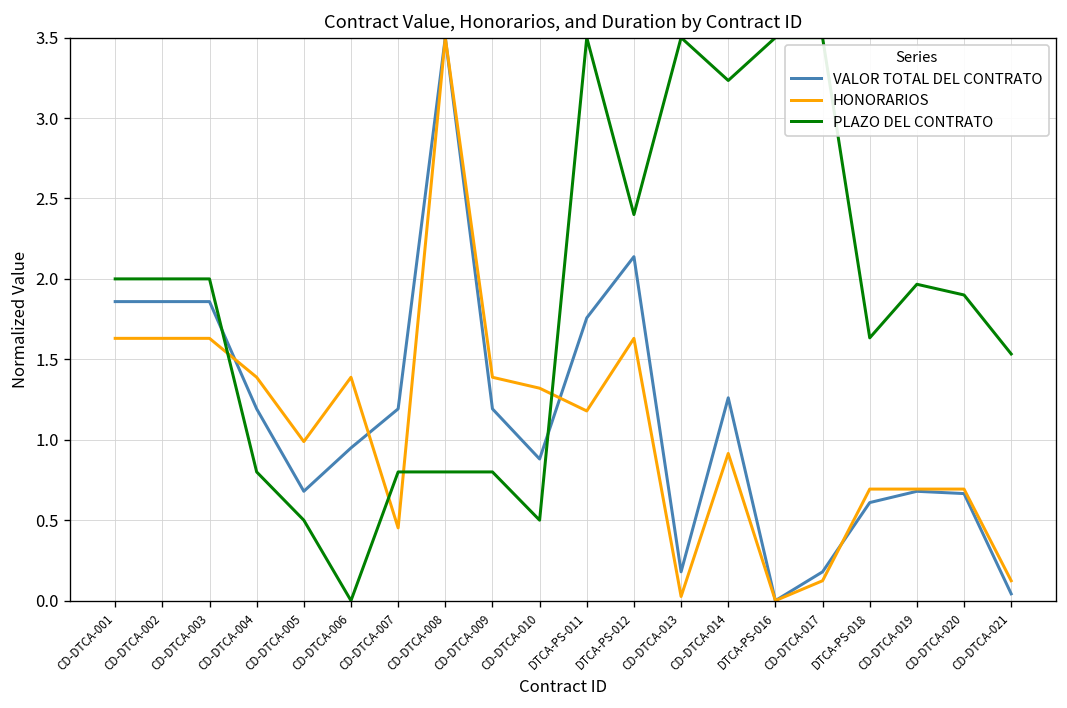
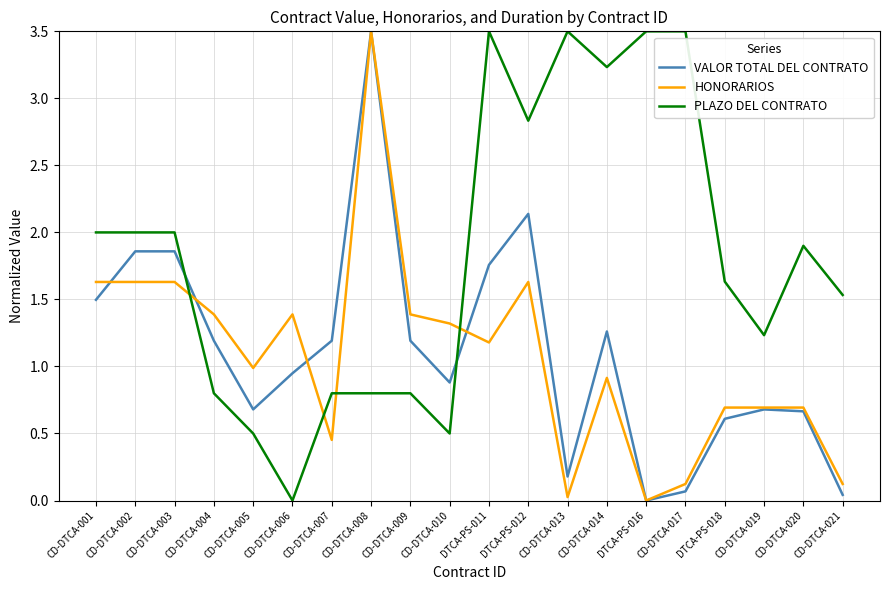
  {
    "VALOR TOTAL DEL CONTRATO": {
-     "CD-DTCA-001": 1.86,
+     "CD-DTCA-001": 1.50,
      "CD-DTCA-002": 1.86,
      "CD-DTCA-003": 1.86,
      "CD-DTCA-004": 1.19,
      "CD-DTCA-005": 0.68,
      "CD-DTCA-006": 0.95,
      "CD-DTCA-007": 1.19,
      "CD-DTCA-009": 1.19,
      "CD-DTCA-010": 0.88,
      "DTCA-PS-011": 1.76,
      "DTCA-PS-012": 2.14,
      "CD-DTCA-013": 0.18,
      "CD-DTCA-014": 1.26,
-     "CD-DTCA-017": 0.18,
+     "CD-DTCA-017": 0.07,
      "DTCA-PS-018": 0.61,
      "CD-DTCA-020": 0.67,
      "CD-DTCA-021": 0.04
    },
    "HONORARIOS": {
      "CD-DTCA-001": 1.63,
      "CD-DTCA-002": 1.63,
      "CD-DTCA-003": 1.63,
      "CD-DTCA-004": 1.39,
      "CD-DTCA-005": 0.99,
      "CD-DTCA-006": 1.39,
      "CD-DTCA-007": 0.45,
      "CD-DTCA-009": 1.39,
      "CD-DTCA-010": 1.32,
      "DTCA-PS-011": 1.18,
      "DTCA-PS-012": 1.63,
      "CD-DTCA-013": 0.03,
      "CD-DTCA-014": 0.91,
      "CD-DTCA-017": 0.12,
      "DTCA-PS-018": 0.69,
      "CD-DTCA-020": 0.69,
      "CD-DTCA-021": 0.12
    },
    "PLAZO DEL CONTRATO": {
      "CD-DTCA-001": 2.00,
      "CD-DTCA-002": 2.00,
      "CD-DTCA-003": 2.00,
      "CD-DTCA-004": 0.80,
      "CD-DTCA-005": 0.50,
      "CD-DTCA-006": 0.00,
      "CD-DTCA-007": 0.80,
      "CD-DTCA-008": 0.80,
      "CD-DTCA-009": 0.80,
      "CD-DTCA-010": 0.50,
      "DTCA-PS-011": 3.50,
-     "DTCA-PS-012": 2.40,
+     "DTCA-PS-012": 2.83,
      "CD-DTCA-013": 3.50,
      "CD-DTCA-014": 3.23,
      "DTCA-PS-016": 3.50,
      "CD-DTCA-017": 3.50,
      "DTCA-PS-018": 1.63,
-     "CD-DTCA-019": 1.97,
+     "CD-DTCA-019": 1.23,
      "CD-DTCA-020": 1.90,
      "CD-DTCA-021": 1.53
    }
  }
